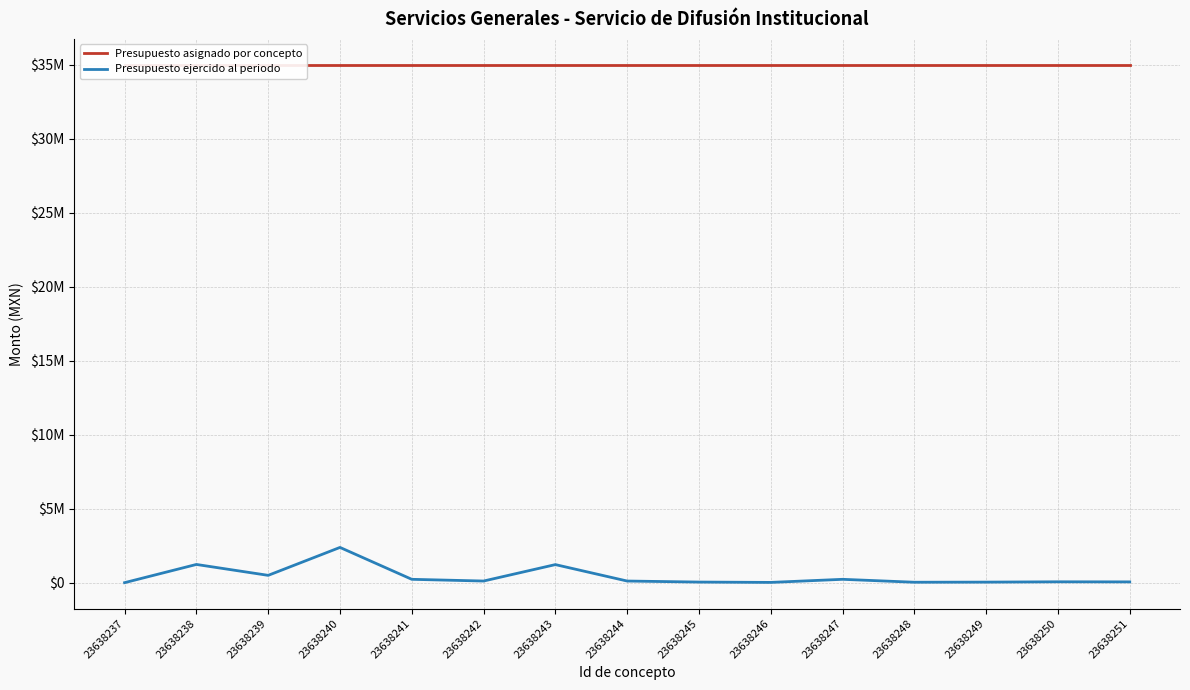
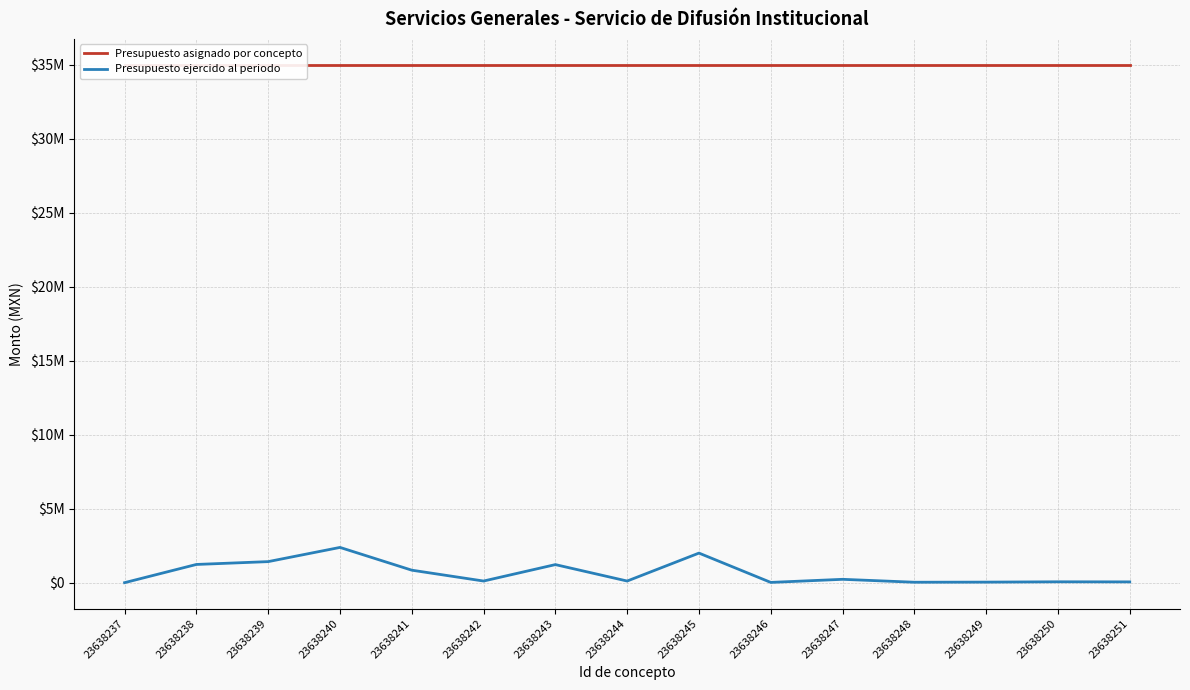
  {
    "Presupuesto asignado por concepto": {
      "23638240": "$35000000",
      "23638241": "$35000000",
      "23638242": "$35000000",
      "23638243": "$35000000",
      "23638244": "$35000000",
      "23638245": "$35000000",
      "23638246": "$35000000",
      "23638247": "$35000000",
      "23638248": "$35000000",
      "23638249": "$35000000",
      "23638250": "$35000000",
      "23638251": "$35000000"
    },
    "Presupuesto ejercido al periodo": {
      "23638237": "$0",
      "23638238": "$1200000",
-     "23638239": "$500000",
+     "23638239": "$1400000",
      "23638240": "$2400000",
-     "23638241": "$200000",
+     "23638241": "$800000",
      "23638242": "$100000",
      "23638243": "$1200000",
      "23638244": "$100000",
-     "23638245": "$0",
+     "23638245": "$2000000",
      "23638246": "$0",
      "23638247": "$200000",
      "23638248": "$0",
      "23638249": "$0",
      "23638250": "$100000",
      "23638251": "$100000"
    }
  }
